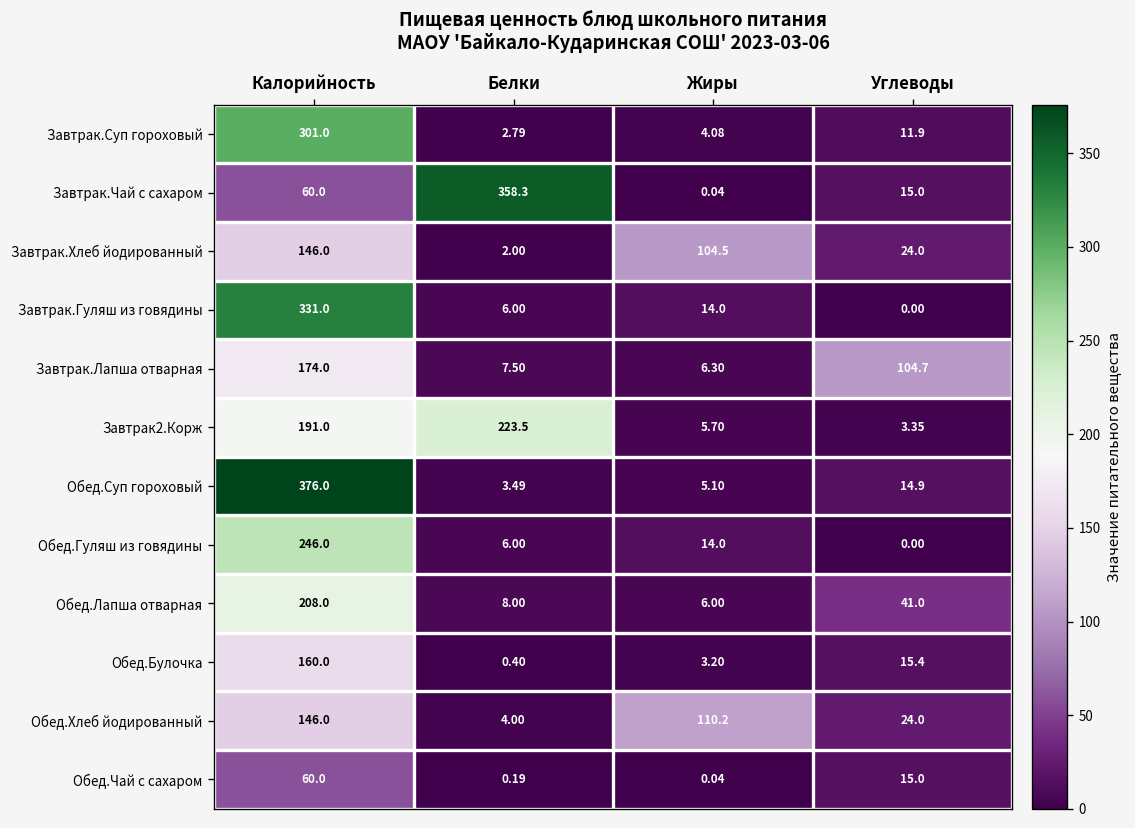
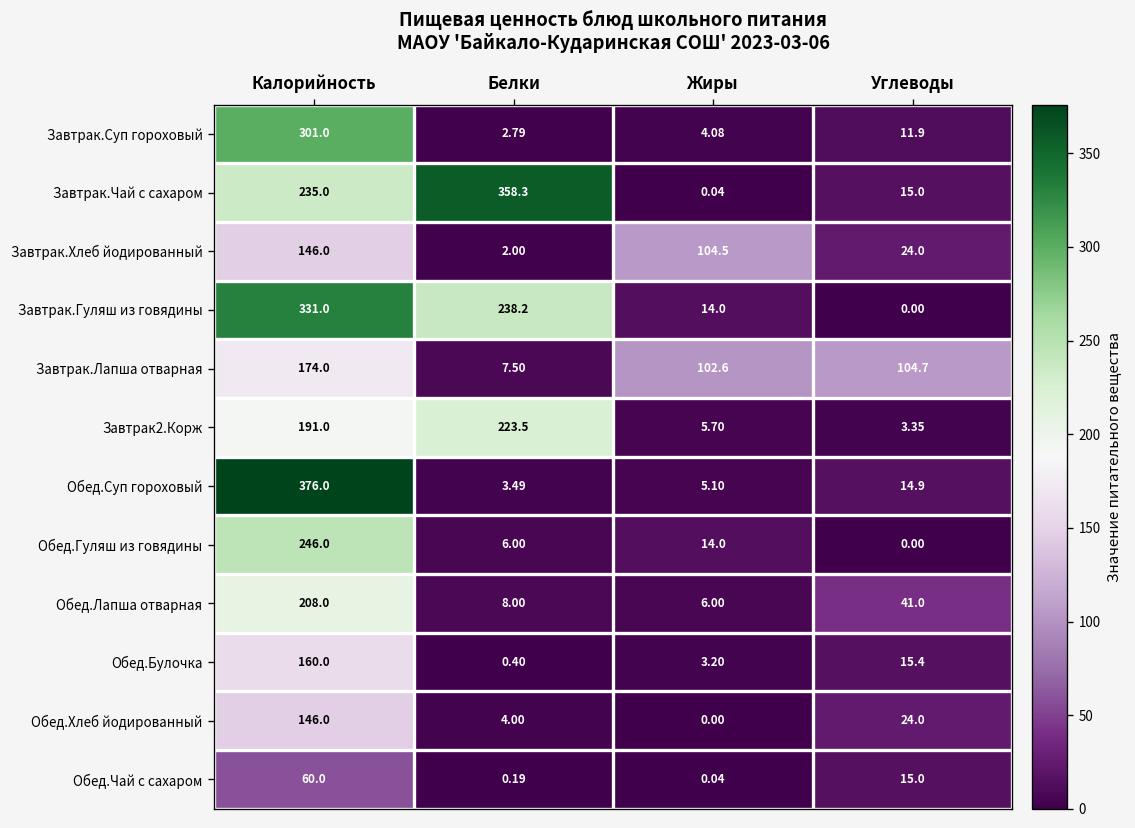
  {
    "Завтрак.Суп гороховый": {
      "Калорийность": 301.0,
      "Белки": 2.79,
      "Жиры": 4.08,
      "Углеводы": 11.9
    },
    "Завтрак.Чай с сахаром": {
-     "Калорийность": 60.0,
+     "Калорийность": 235.0,
      "Белки": 358.3,
      "Жиры": 0.04,
      "Углеводы": 15.0
    },
    "Завтрак.Хлеб йодированный": {
      "Калорийность": 146.0,
      "Белки": 2.00,
      "Жиры": 104.5,
      "Углеводы": 24.0
    },
    "Завтрак.Гуляш из говядины": {
      "Калорийность": 331.0,
-     "Белки": 6.00,
+     "Белки": 238.2,
      "Жиры": 14.0,
      "Углеводы": 0.00
    },
    "Завтрак.Лапша отварная": {
      "Калорийность": 174.0,
      "Белки": 7.50,
-     "Жиры": 6.30,
+     "Жиры": 102.6,
      "Углеводы": 104.7
    },
    "Завтрак2.Корж": {
      "Калорийность": 191.0,
      "Белки": 223.5,
      "Жиры": 5.70,
      "Углеводы": 3.35
    },
    "Обед.Суп гороховый": {
      "Калорийность": 376.0,
      "Белки": 3.49,
      "Жиры": 5.10,
      "Углеводы": 14.9
    },
    "Обед.Гуляш из говядины": {
      "Калорийность": 246.0,
      "Белки": 6.00,
      "Жиры": 14.0,
      "Углеводы": 0.00
    },
    "Обед.Лапша отварная": {
      "Калорийность": 208.0,
      "Белки": 8.00,
      "Жиры": 6.00,
      "Углеводы": 41.0
    },
    "Обед.Булочка": {
      "Калорийность": 160.0,
      "Белки": 0.40,
      "Жиры": 3.20,
      "Углеводы": 15.4
    },
    "Обед.Хлеб йодированный": {
      "Калорийность": 146.0,
      "Белки": 4.00,
-     "Жиры": 110.2,
+     "Жиры": 0.00,
      "Углеводы": 24.0
    },
    "Обед.Чай с сахаром": {
      "Калорийность": 60.0,
      "Белки": 0.19,
      "Жиры": 0.04,
      "Углеводы": 15.0
    }
  }
